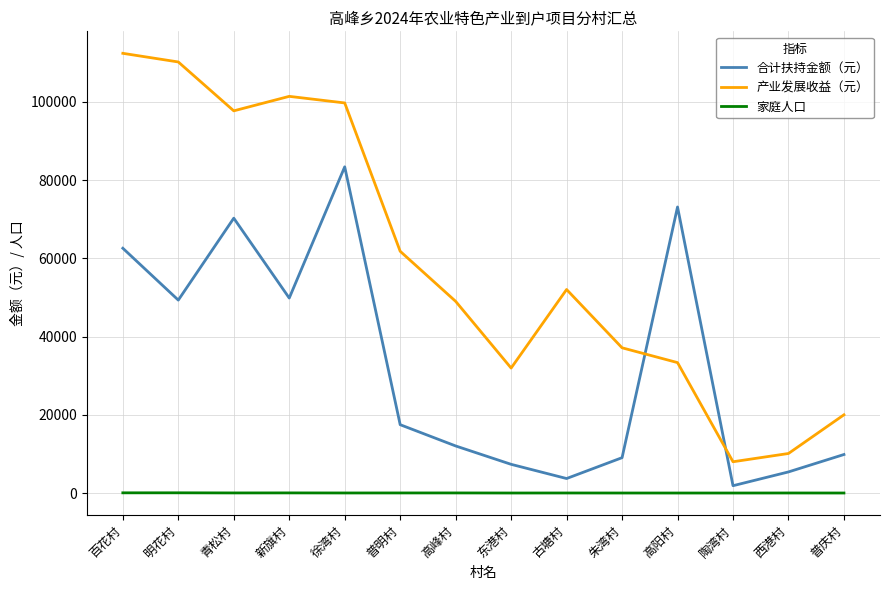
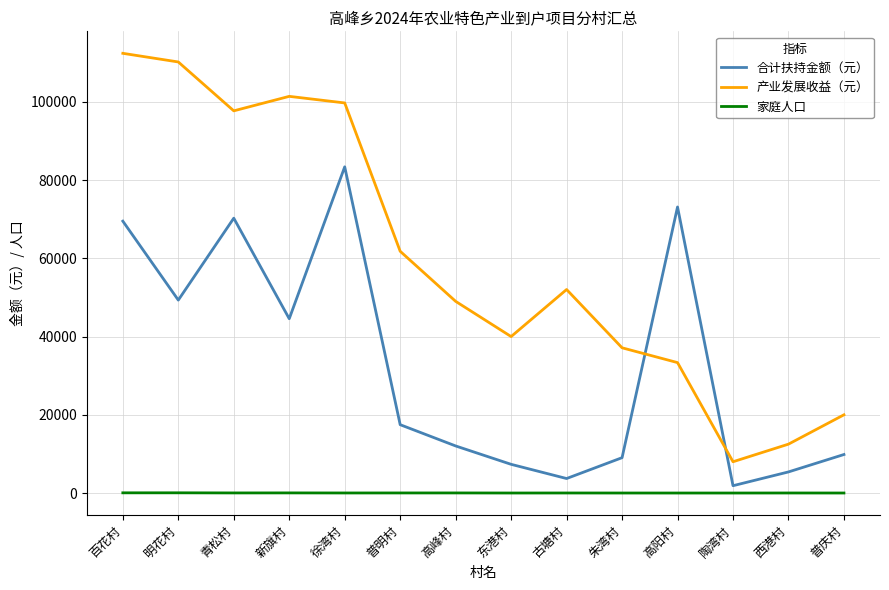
  {
    "合计扶持金额（元）": {
-     "百花村": 63000,
+     "百花村": 70000,
      "明花村": 49000,
      "青松村": 70000,
-     "新旗村": 50000,
+     "新旗村": 45000,
      "徐湾村": 83000,
      "普明村": 17000,
      "高峰村": 12000,
      "东港村": 7000,
      "古塘村": 4000,
      "朱湾村": 9000,
      "高阳村": 73000,
      "陶湾村": 2000,
      "西港村": 5000,
      "普庆村": 10000
    },
    "产业发展收益（元）": {
      "百花村": 112000,
      "明花村": 110000,
      "青松村": 98000,
      "新旗村": 101000,
      "徐湾村": 100000,
      "普明村": 62000,
      "高峰村": 49000,
-     "东港村": 32000,
+     "东港村": 40000,
      "古塘村": 52000,
      "朱湾村": 37000,
      "高阳村": 33000,
      "陶湾村": 8000,
-     "西港村": 10000,
+     "西港村": 13000,
      "普庆村": 20000
    },
    "家庭人口": {
      "百花村": 0,
      "明花村": 0,
      "青松村": 0,
      "新旗村": 0,
      "徐湾村": 0,
      "普明村": 0,
      "高峰村": 0,
      "东港村": 0,
      "古塘村": 0,
      "朱湾村": 0,
      "高阳村": 0,
      "陶湾村": 0,
      "西港村": 0,
      "普庆村": 0
    }
  }
